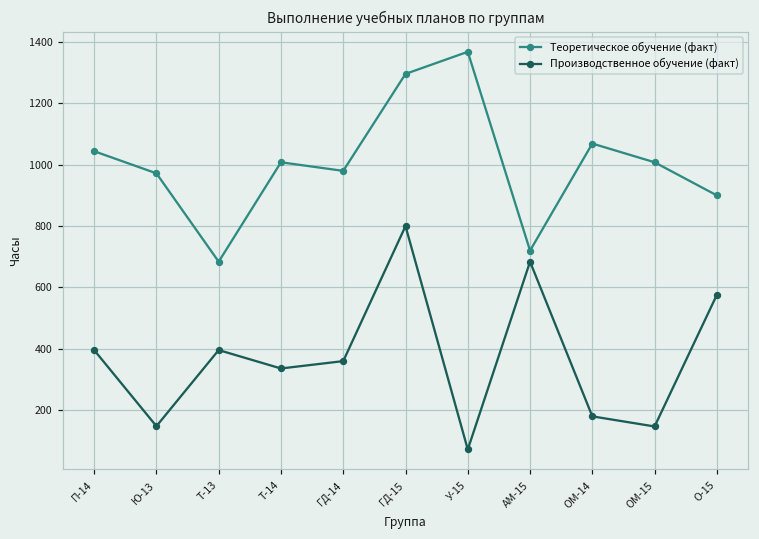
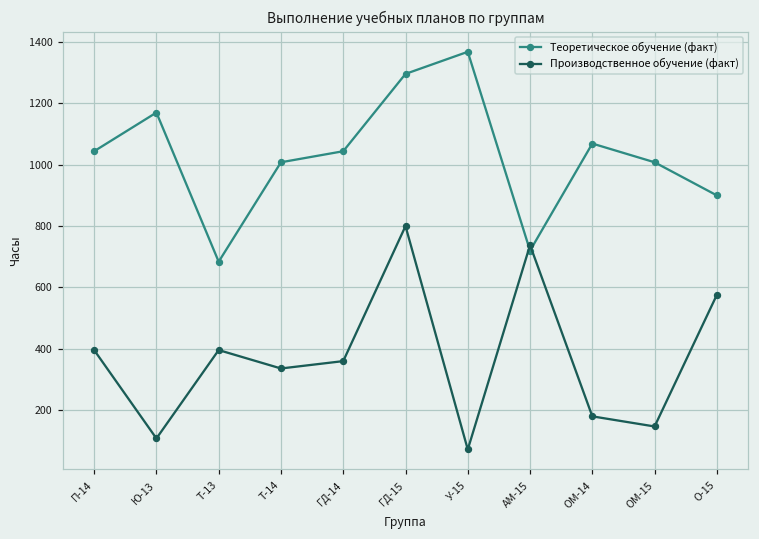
  {
    "Теоретическое обучение (факт)": {
      "П-14": 1040,
-     "Ю-13": 970,
+     "Ю-13": 1170,
      "Т-13": 680,
      "Т-14": 1010,
-     "ГД-14": 980,
+     "ГД-14": 1040,
      "ГД-15": 1300,
      "У-15": 1370,
      "АМ-15": 720,
      "ОМ-14": 1070,
      "ОМ-15": 1010,
      "О-15": 900
    },
    "Производственное обучение (факт)": {
      "П-14": 400,
-     "Ю-13": 150,
+     "Ю-13": 110,
      "Т-13": 400,
      "Т-14": 340,
      "ГД-14": 360,
      "ГД-15": 800,
      "У-15": 70,
-     "АМ-15": 680,
+     "АМ-15": 740,
      "ОМ-14": 180,
      "ОМ-15": 150,
      "О-15": 580
    }
  }
